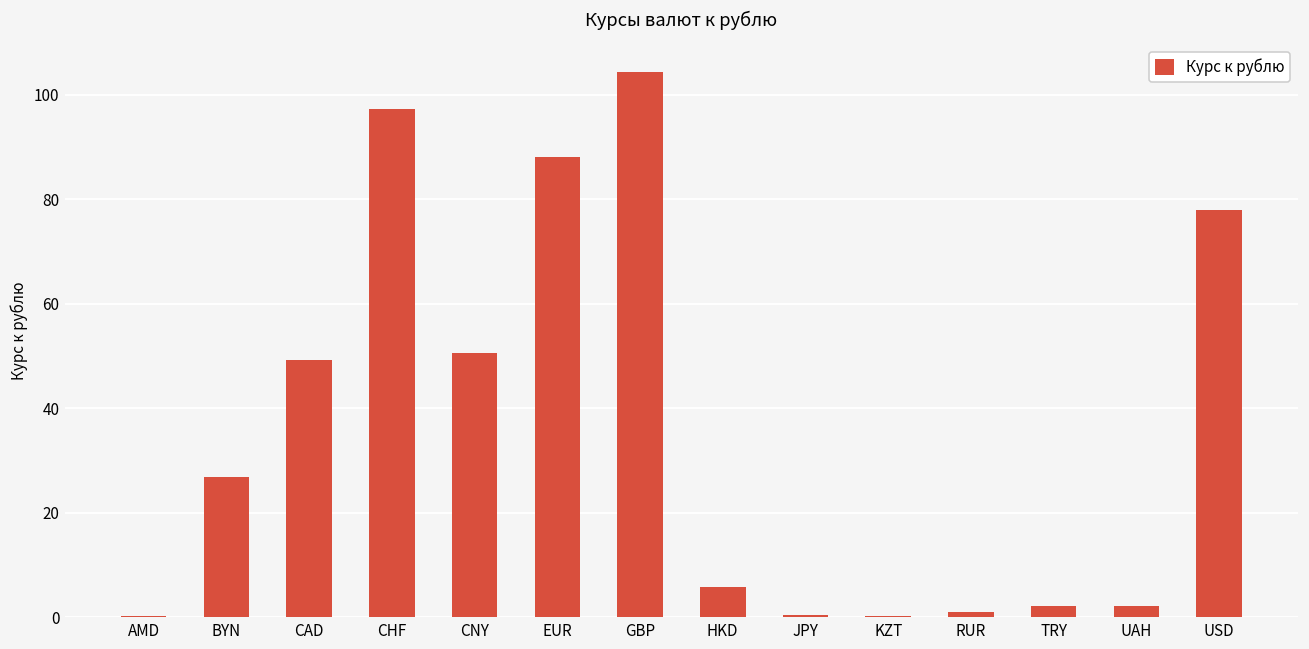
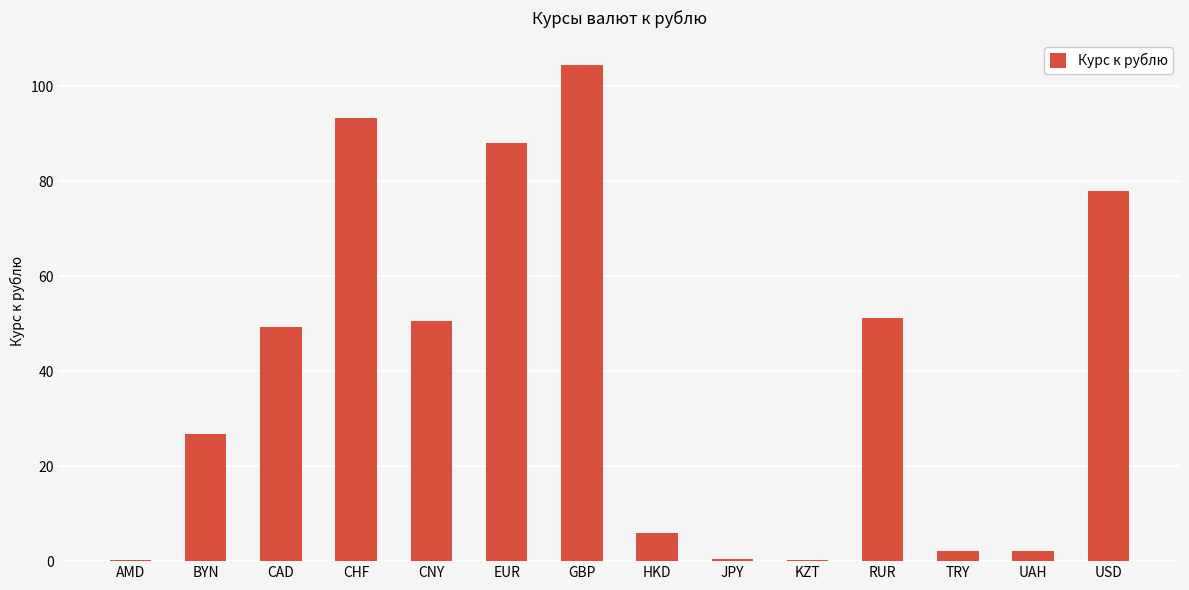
  {
    "BYN": 27,
    "CAD": 49,
-   "CHF": 97,
+   "CHF": 93,
    "CNY": 51,
    "EUR": 88,
    "GBP": 104,
    "HKD": 6,
-   "RUR": 1,
+   "RUR": 51,
    "TRY": 2,
    "UAH": 2,
    "USD": 78
  }
